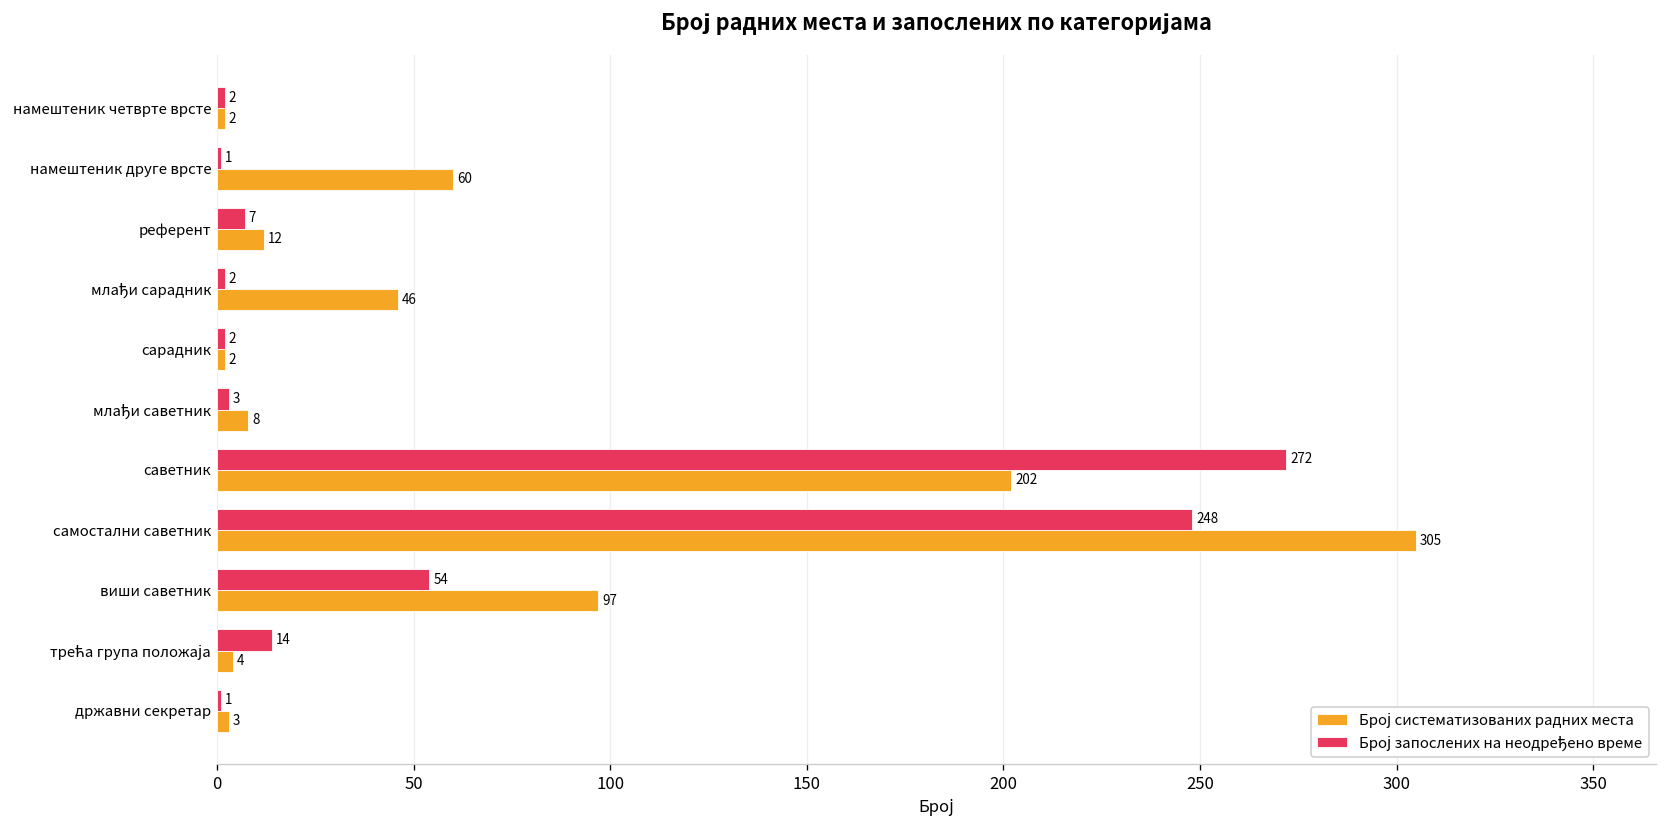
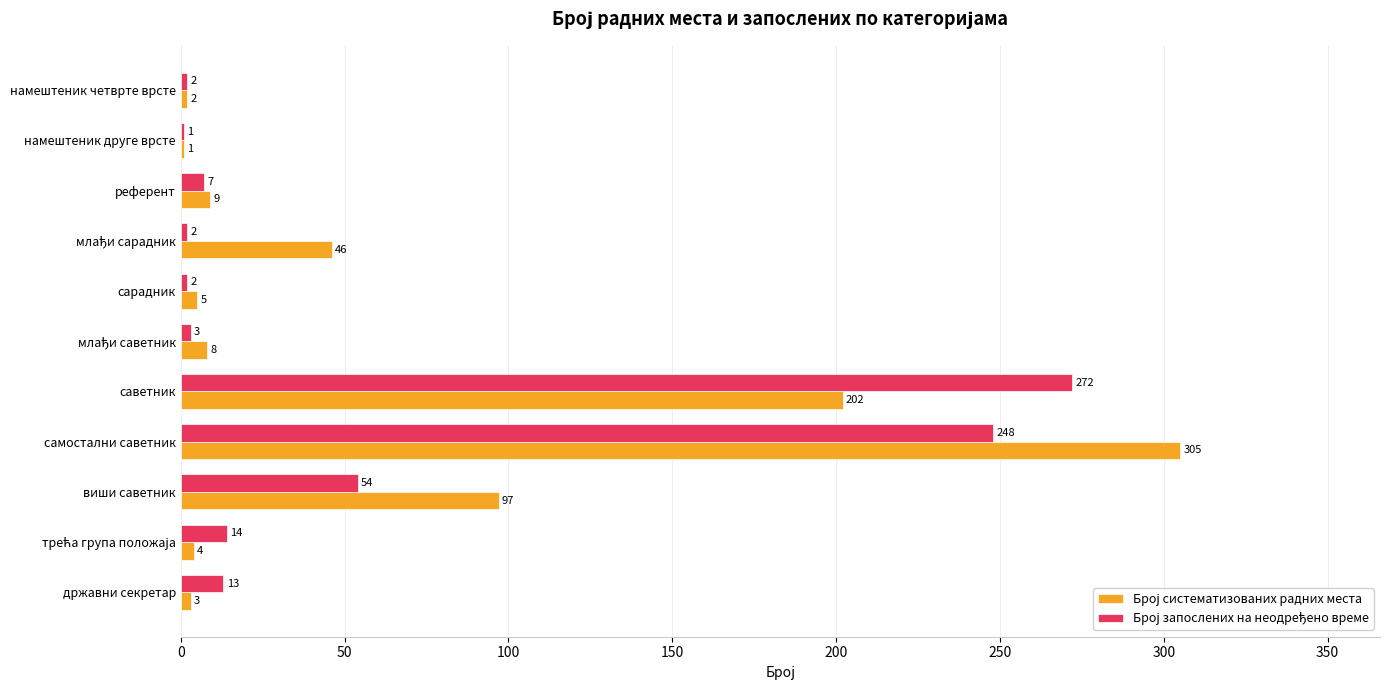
  {
    "Број систематизованих радних места": {
      "намештеник четврте врсте": 2,
-     "намештеник друге врсте": 60,
-     "референт": 12,
+     "намештеник друге врсте": 1,
+     "референт": 9,
      "млађи сарадник": 46,
-     "сарадник": 2,
+     "сарадник": 5,
      "млађи саветник": 8,
      "саветник": 202,
      "самостални саветник": 305,
      "виши саветник": 97,
      "трећа група положаја": 4,
      "државни секретар": 3
    },
    "Број запослених на неодређено време": {
      "намештеник четврте врсте": 2,
      "намештеник друге врсте": 1,
      "референт": 7,
      "млађи сарадник": 2,
      "сарадник": 2,
      "млађи саветник": 3,
      "саветник": 272,
      "самостални саветник": 248,
      "виши саветник": 54,
      "трећа група положаја": 14,
-     "државни секретар": 1
+     "државни секретар": 13
    }
  }
